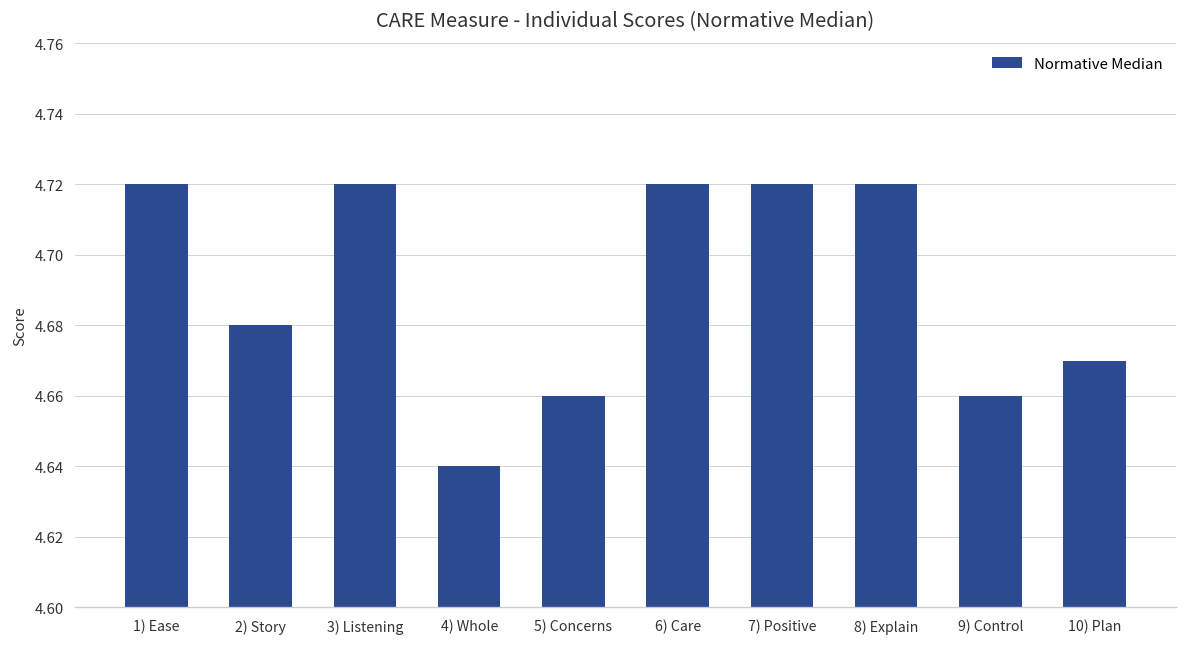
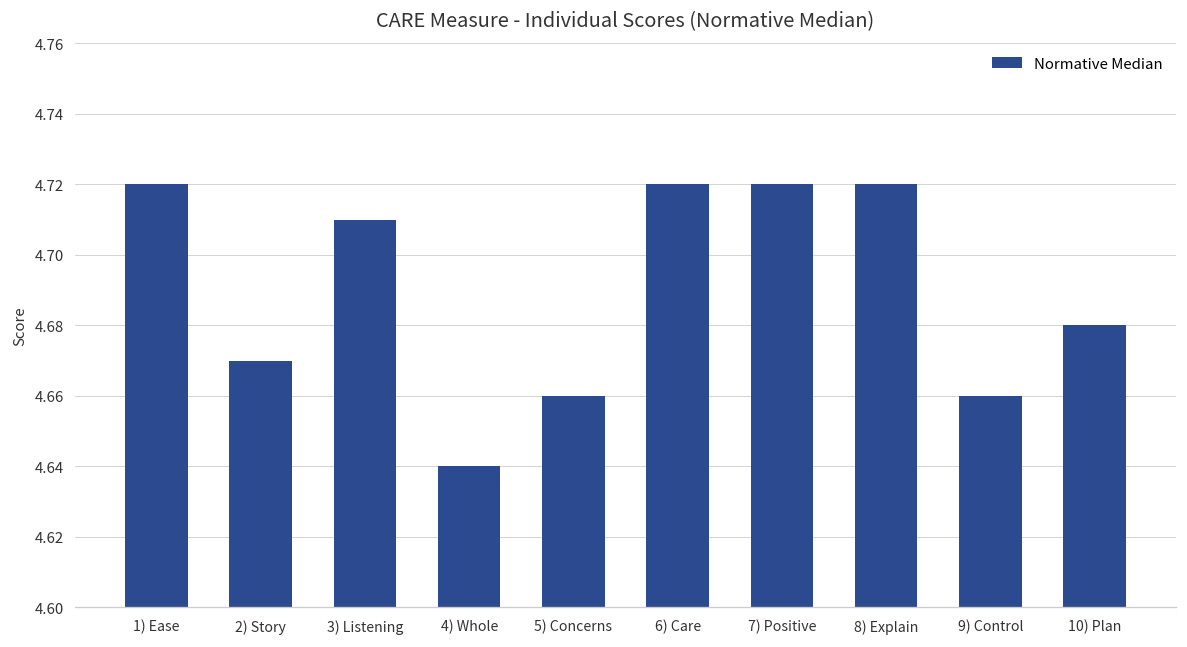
  {
    "1) Ease": 4.72,
-   "2) Story": 4.68,
-   "3) Listening": 4.72,
+   "2) Story": 4.67,
+   "3) Listening": 4.71,
    "4) Whole": 4.64,
    "5) Concerns": 4.66,
    "6) Care": 4.72,
    "7) Positive": 4.72,
    "8) Explain": 4.72,
    "9) Control": 4.66,
-   "10) Plan": 4.67
+   "10) Plan": 4.68
  }
